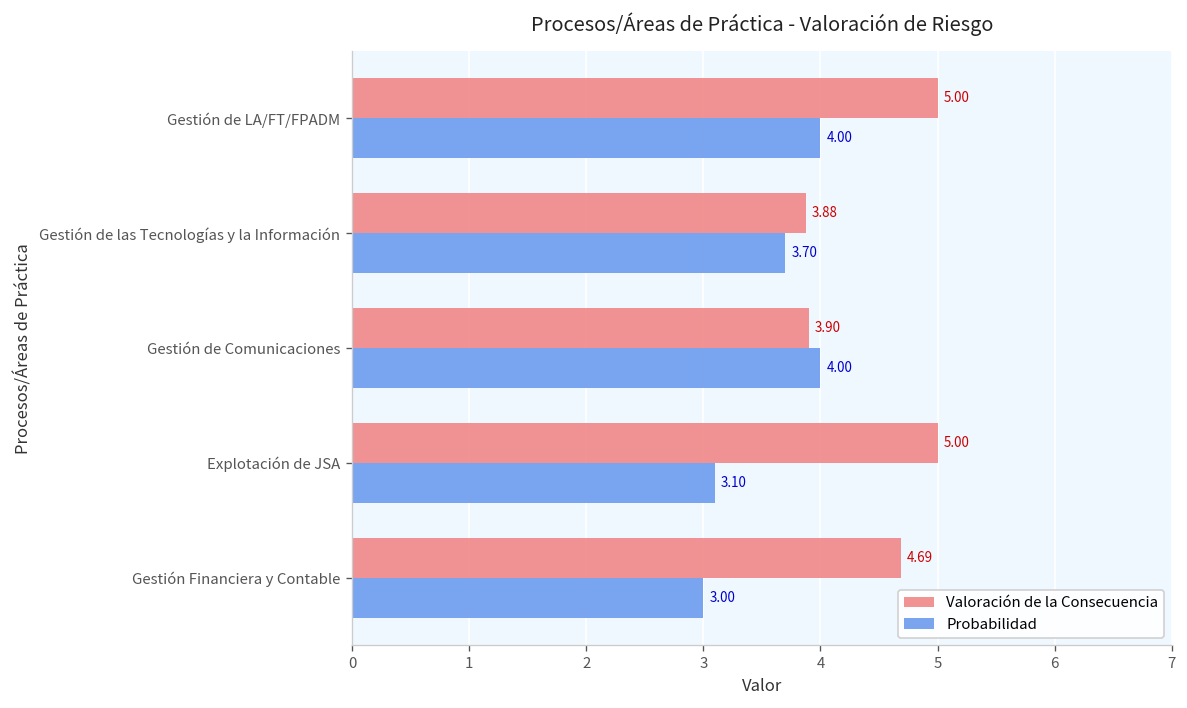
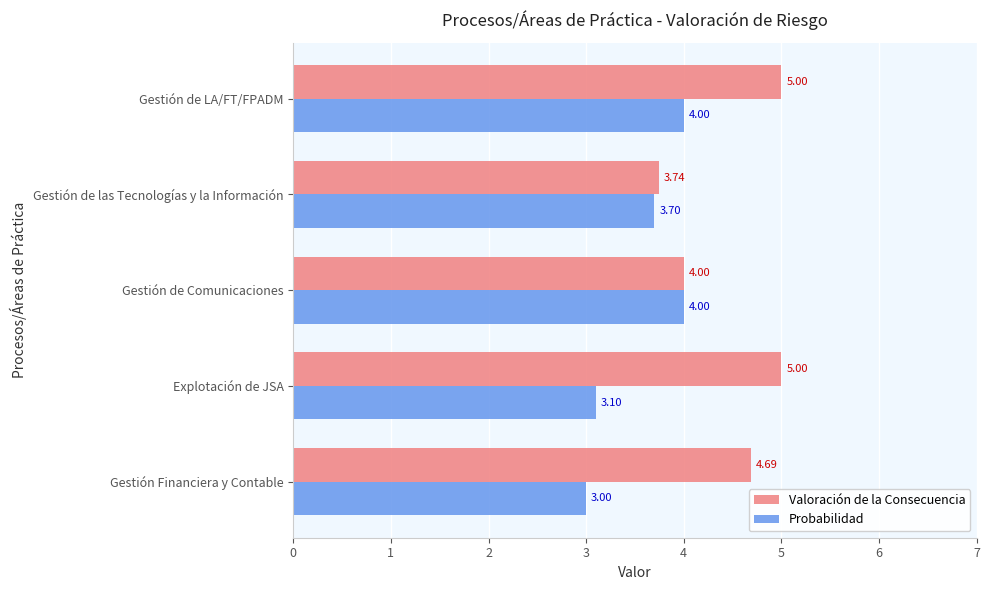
  {
    "Valoración de la Consecuencia": {
      "Gestión de LA/FT/FPADM": 5.00,
-     "Gestión de las Tecnologías y la Información": 3.88,
-     "Gestión de Comunicaciones": 3.90,
+     "Gestión de las Tecnologías y la Información": 3.74,
+     "Gestión de Comunicaciones": 4.00,
      "Explotación de JSA": 5.00,
      "Gestión Financiera y Contable": 4.69
    },
    "Probabilidad": {
      "Gestión de LA/FT/FPADM": 4.00,
      "Gestión de las Tecnologías y la Información": 3.70,
      "Gestión de Comunicaciones": 4.00,
      "Explotación de JSA": 3.10,
      "Gestión Financiera y Contable": 3.00
    }
  }
